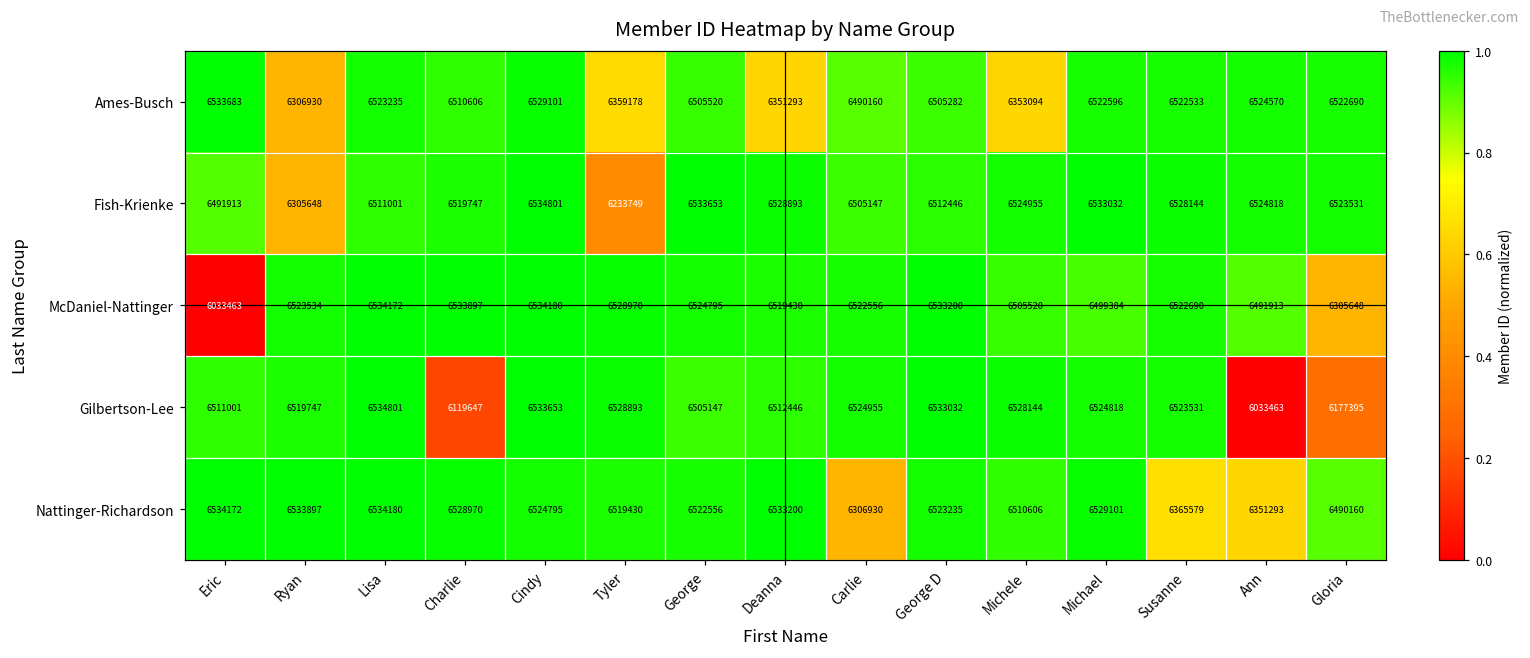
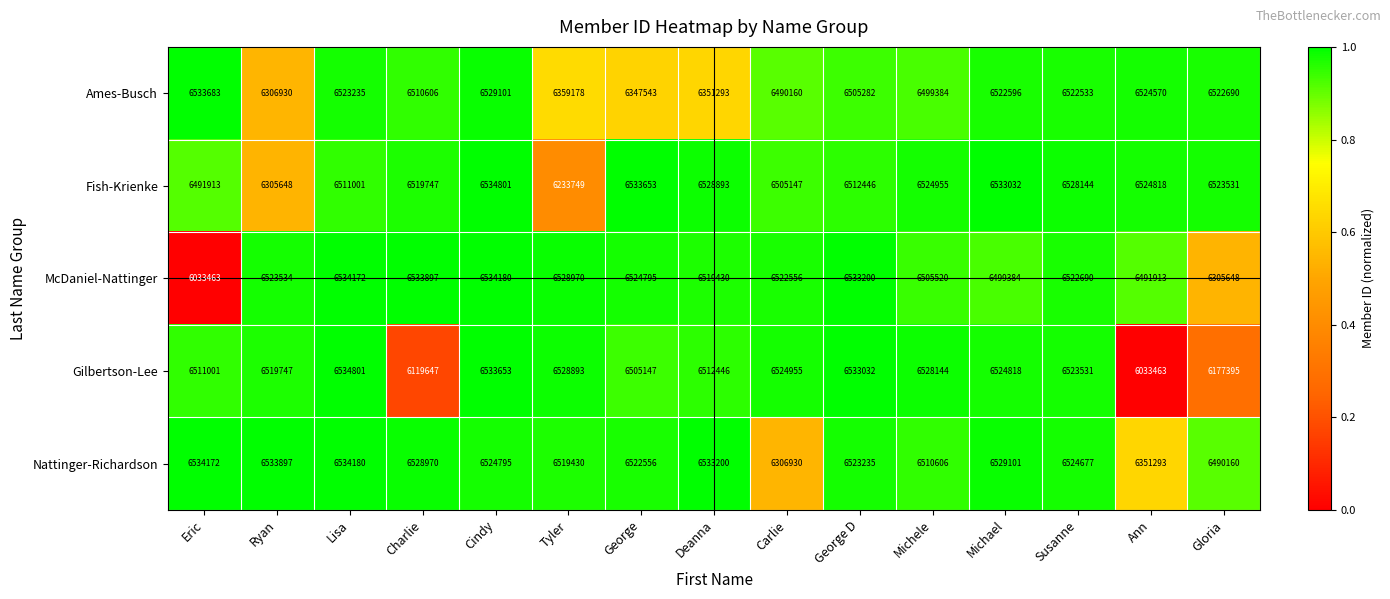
  {
    "Ames-Busch": {
      "Eric": 6533683,
      "Ryan": 6306930,
      "Lisa": 6523235,
      "Charlie": 6510606,
      "Cindy": 6529101,
      "Tyler": 6359178,
-     "George": 6505520,
+     "George": 6347543,
      "Deanna": 6351293,
      "Carlie": 6490160,
      "George D": 6505282,
-     "Michele": 6353094,
+     "Michele": 6499384,
      "Michael": 6522596,
      "Susanne": 6522533,
      "Ann": 6524570,
      "Gloria": 6522690
    },
    "Fish-Krienke": {
      "Eric": 6491913,
      "Ryan": 6305648,
      "Lisa": 6511001,
      "Charlie": 6519747,
      "Cindy": 6534801,
      "Tyler": 6233749,
      "George": 6533653,
      "Deanna": 6528893,
      "Carlie": 6505147,
      "George D": 6512446,
      "Michele": 6524955,
      "Michael": 6533032,
      "Susanne": 6528144,
      "Ann": 6524818,
      "Gloria": 6523531
    },
    "McDaniel-Nattinger": {
      "Eric": 6033463,
      "Ryan": 6523534,
      "Lisa": 6534172,
      "Charlie": 6533897,
      "Cindy": 6534180,
      "Tyler": 6528970,
      "George": 6524795,
      "Deanna": 6519430,
      "Carlie": 6522556,
      "George D": 6533200,
      "Michele": 6505520,
      "Michael": 6499384,
      "Susanne": 6522690,
      "Ann": 6491913,
      "Gloria": 6305648
    },
    "Gilbertson-Lee": {
      "Eric": 6511001,
      "Ryan": 6519747,
      "Lisa": 6534801,
      "Charlie": 6119647,
      "Cindy": 6533653,
      "Tyler": 6528893,
      "George": 6505147,
      "Deanna": 6512446,
      "Carlie": 6524955,
      "George D": 6533032,
      "Michele": 6528144,
      "Michael": 6524818,
      "Susanne": 6523531,
      "Ann": 6033463,
      "Gloria": 6177395
    },
    "Nattinger-Richardson": {
      "Eric": 6534172,
      "Ryan": 6533897,
      "Lisa": 6534180,
      "Charlie": 6528970,
      "Cindy": 6524795,
      "Tyler": 6519430,
      "George": 6522556,
      "Deanna": 6533200,
      "Carlie": 6306930,
      "George D": 6523235,
      "Michele": 6510606,
      "Michael": 6529101,
-     "Susanne": 6365579,
+     "Susanne": 6524677,
      "Ann": 6351293,
      "Gloria": 6490160
    }
  }
